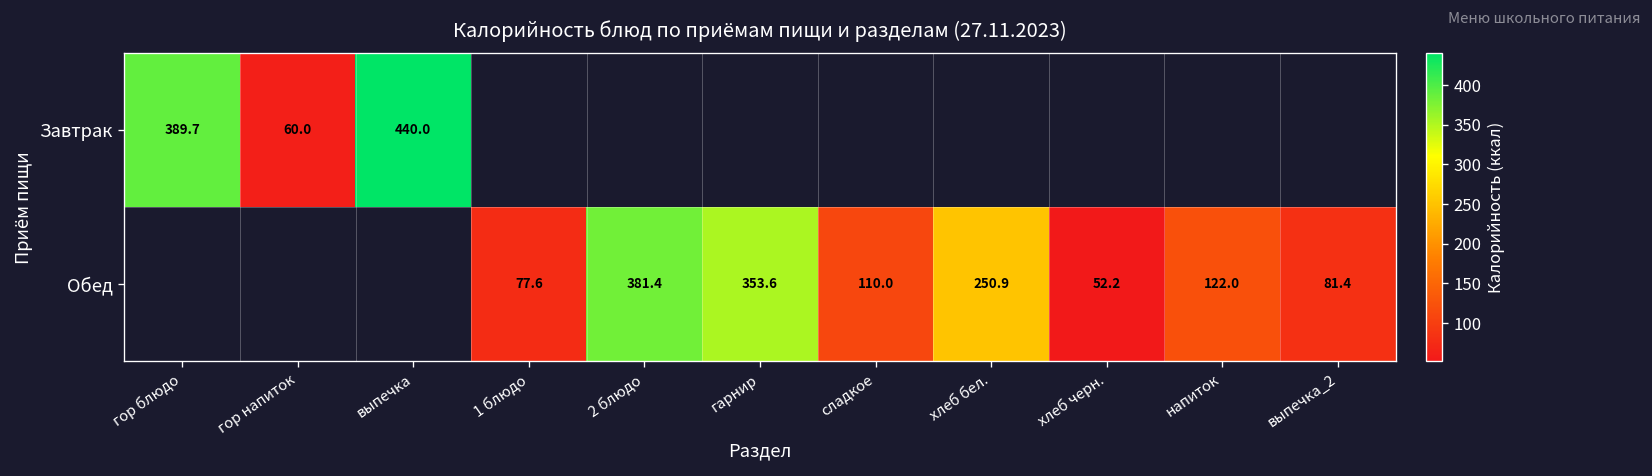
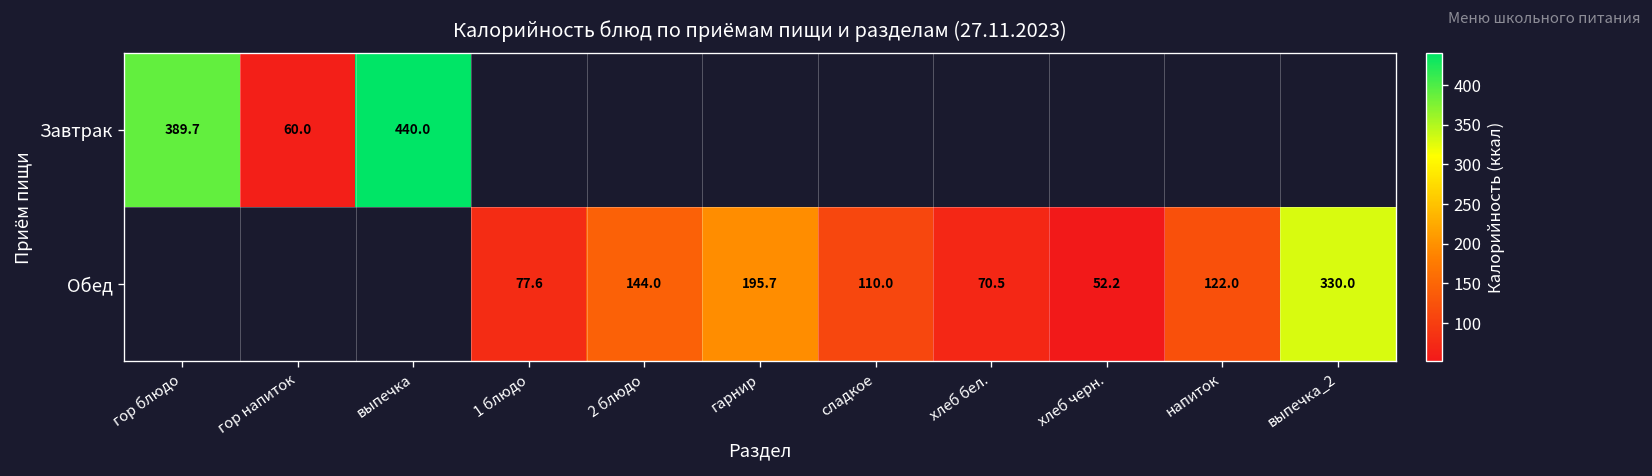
  {
    "Завтрак": {
      "гор блюдо": 389.7,
      "гор напиток": 60.0,
      "выпечка": 440.0
    },
    "Обед": {
      "1 блюдо": 77.6,
-     "2 блюдо": 381.4,
-     "гарнир": 353.6,
+     "2 блюдо": 144.0,
+     "гарнир": 195.7,
      "сладкое": 110.0,
-     "хлеб бел.": 250.9,
+     "хлеб бел.": 70.5,
      "хлеб черн.": 52.2,
      "напиток": 122.0,
-     "выпечка_2": 81.4
+     "выпечка_2": 330.0
    }
  }
